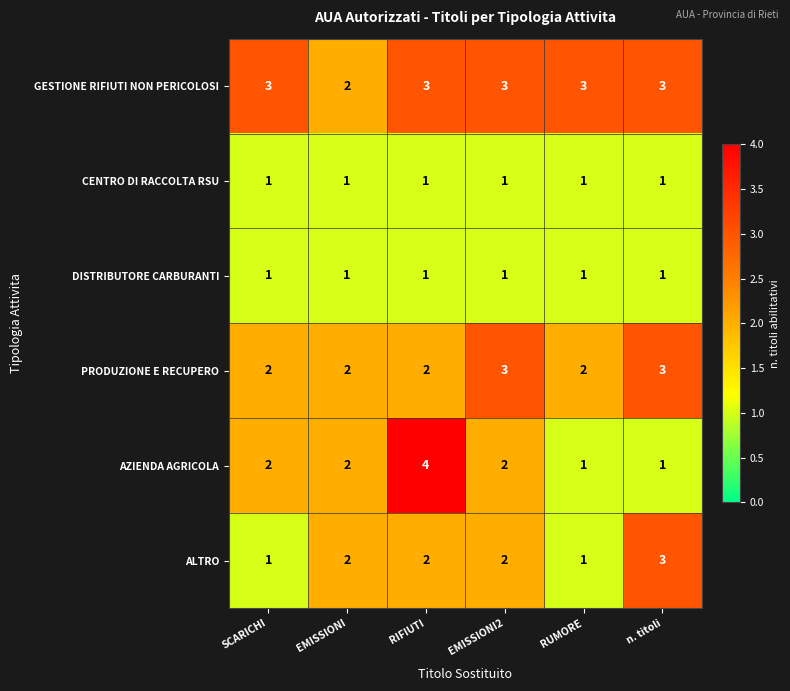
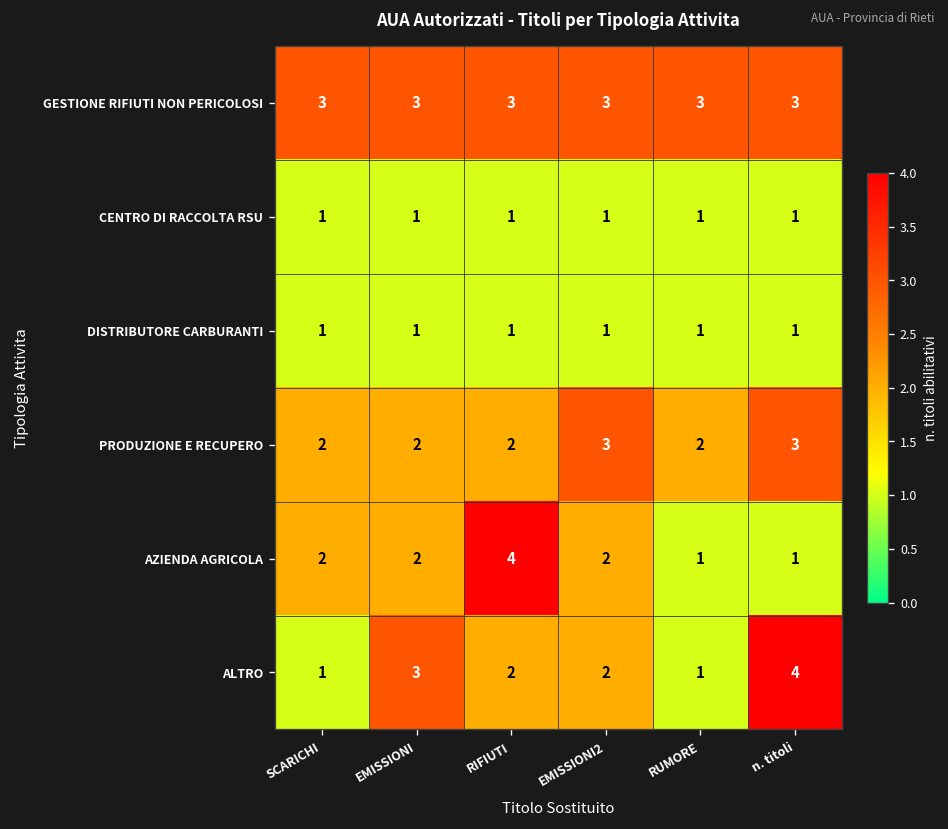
  {
    "GESTIONE RIFIUTI NON PERICOLOSI": {
      "SCARICHI": 3,
-     "EMISSIONI": 2,
+     "EMISSIONI": 3,
      "RIFIUTI": 3,
      "EMISSIONI2": 3,
      "RUMORE": 3,
      "n. titoli": 3
    },
    "CENTRO DI RACCOLTA RSU": {
      "SCARICHI": 1,
      "EMISSIONI": 1,
      "RIFIUTI": 1,
      "EMISSIONI2": 1,
      "RUMORE": 1,
      "n. titoli": 1
    },
    "DISTRIBUTORE CARBURANTI": {
      "SCARICHI": 1,
      "EMISSIONI": 1,
      "RIFIUTI": 1,
      "EMISSIONI2": 1,
      "RUMORE": 1,
      "n. titoli": 1
    },
    "PRODUZIONE E RECUPERO": {
      "SCARICHI": 2,
      "EMISSIONI": 2,
      "RIFIUTI": 2,
      "EMISSIONI2": 3,
      "RUMORE": 2,
      "n. titoli": 3
    },
    "AZIENDA AGRICOLA": {
      "SCARICHI": 2,
      "EMISSIONI": 2,
      "RIFIUTI": 4,
      "EMISSIONI2": 2,
      "RUMORE": 1,
      "n. titoli": 1
    },
    "ALTRO": {
      "SCARICHI": 1,
-     "EMISSIONI": 2,
+     "EMISSIONI": 3,
      "RIFIUTI": 2,
      "EMISSIONI2": 2,
      "RUMORE": 1,
-     "n. titoli": 3
+     "n. titoli": 4
    }
  }
